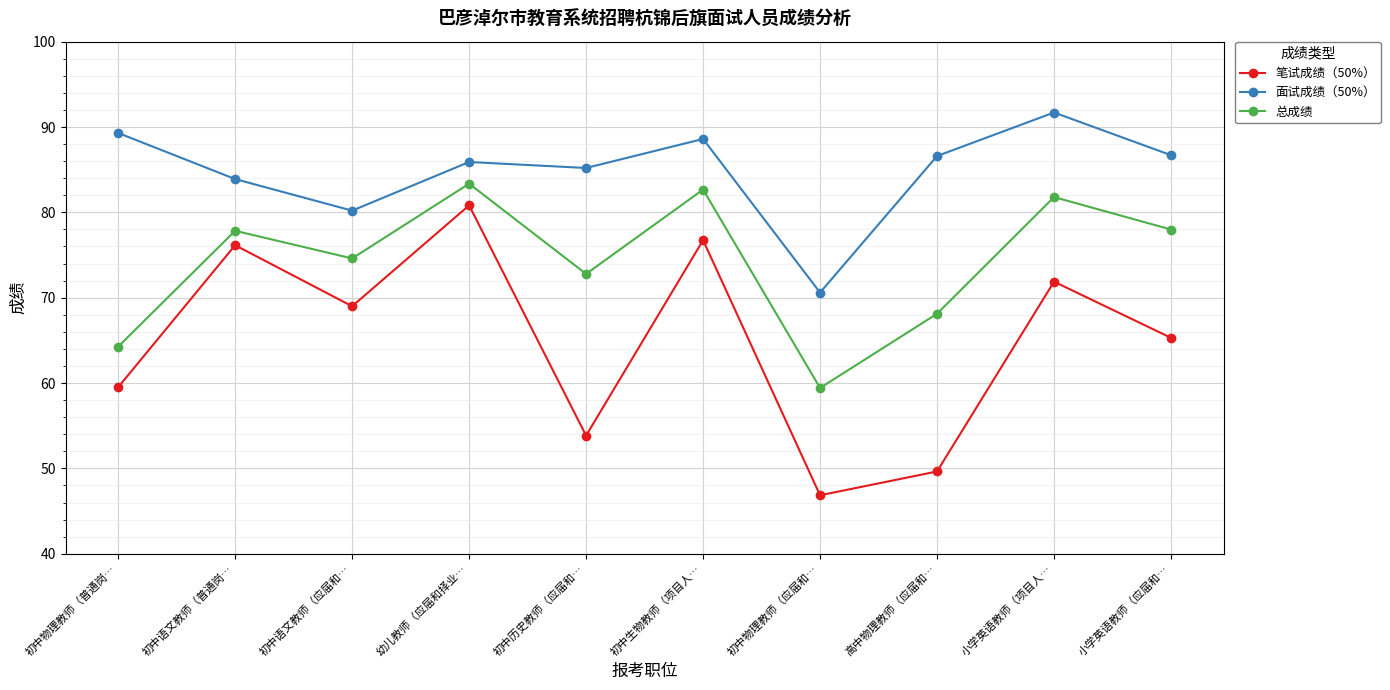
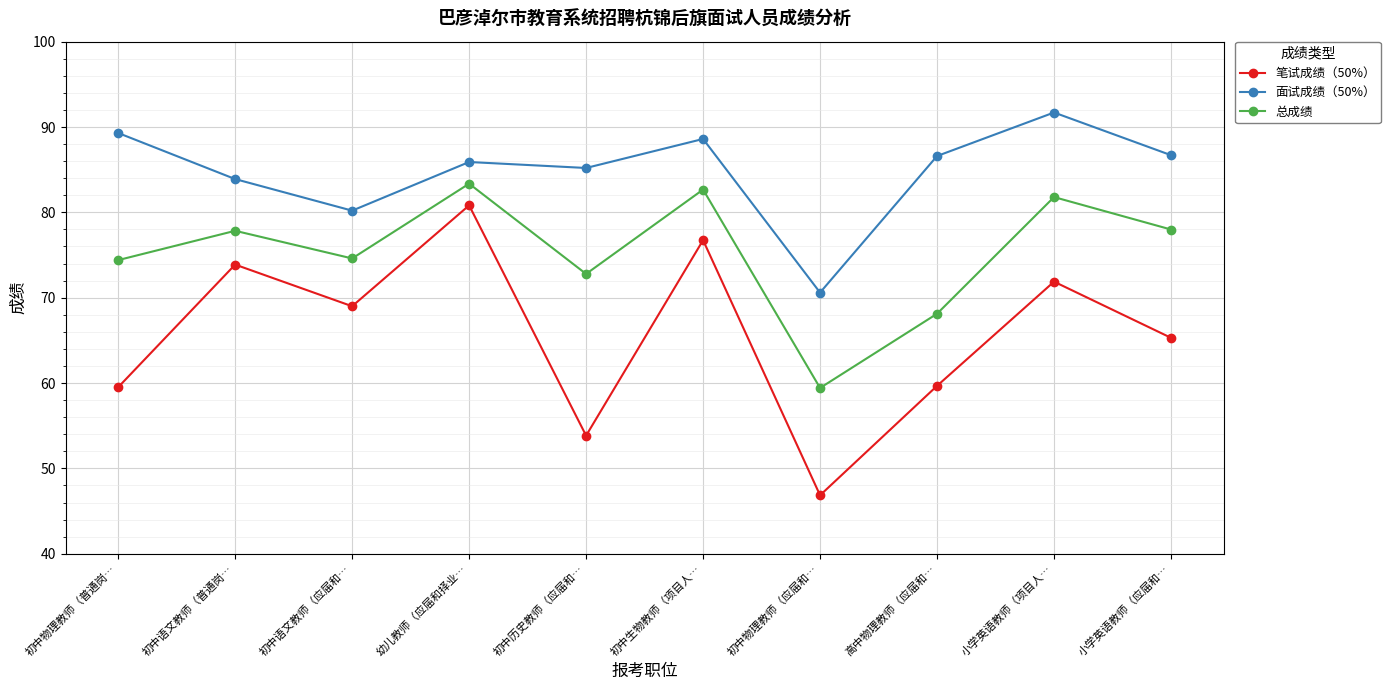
  {
    "笔试成绩（50%）": {
      "初中物理教师（普通岗…": 60,
-     "初中语文教师（普通岗…": 76,
+     "初中语文教师（普通岗…": 74,
      "初中语文教师（应届和…": 69,
      "幼儿教师（应届和择业…": 81,
      "初中历史教师（应届和…": 54,
      "初中生物教师（项目人…": 77,
      "初中物理教师（应届和…": 47,
-     "高中物理教师（应届和…": 50,
+     "高中物理教师（应届和…": 60,
      "小学英语教师（项目人…": 72,
      "小学英语教师（应届和…": 65
    },
    "面试成绩（50%）": {
      "初中物理教师（普通岗…": 89,
      "初中语文教师（普通岗…": 84,
      "初中语文教师（应届和…": 80,
      "幼儿教师（应届和择业…": 86,
      "初中历史教师（应届和…": 85,
      "初中生物教师（项目人…": 89,
      "初中物理教师（应届和…": 71,
      "高中物理教师（应届和…": 87,
      "小学英语教师（项目人…": 92,
      "小学英语教师（应届和…": 87
    },
    "总成绩": {
-     "初中物理教师（普通岗…": 64,
+     "初中物理教师（普通岗…": 74,
      "初中语文教师（普通岗…": 78,
      "初中语文教师（应届和…": 75,
      "幼儿教师（应届和择业…": 83,
      "初中历史教师（应届和…": 73,
      "初中生物教师（项目人…": 83,
      "初中物理教师（应届和…": 59,
      "高中物理教师（应届和…": 68,
      "小学英语教师（项目人…": 82,
      "小学英语教师（应届和…": 78
    }
  }
